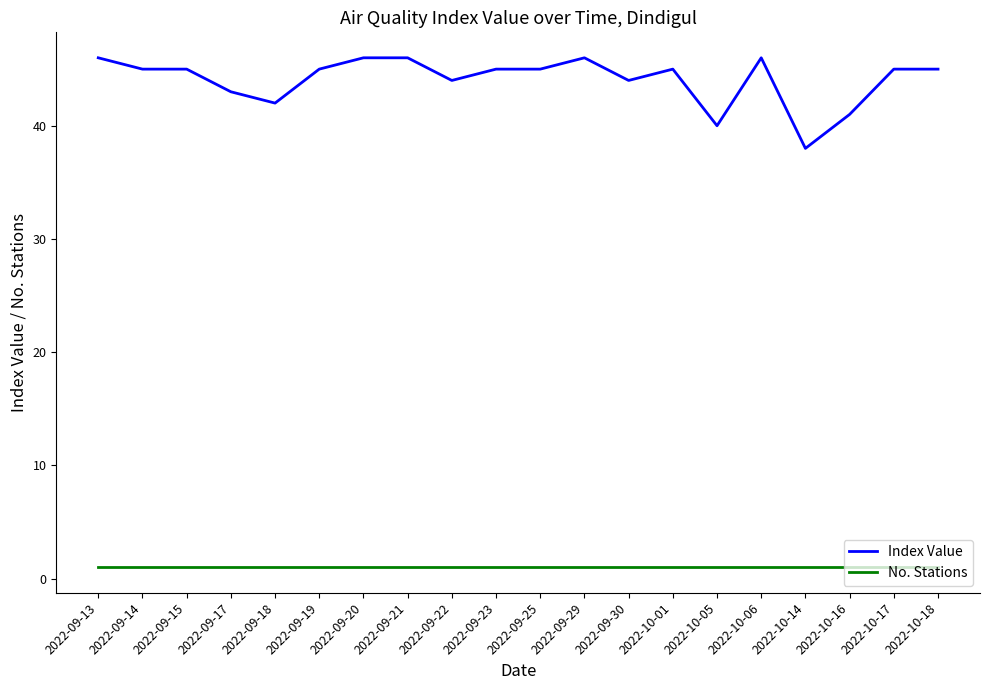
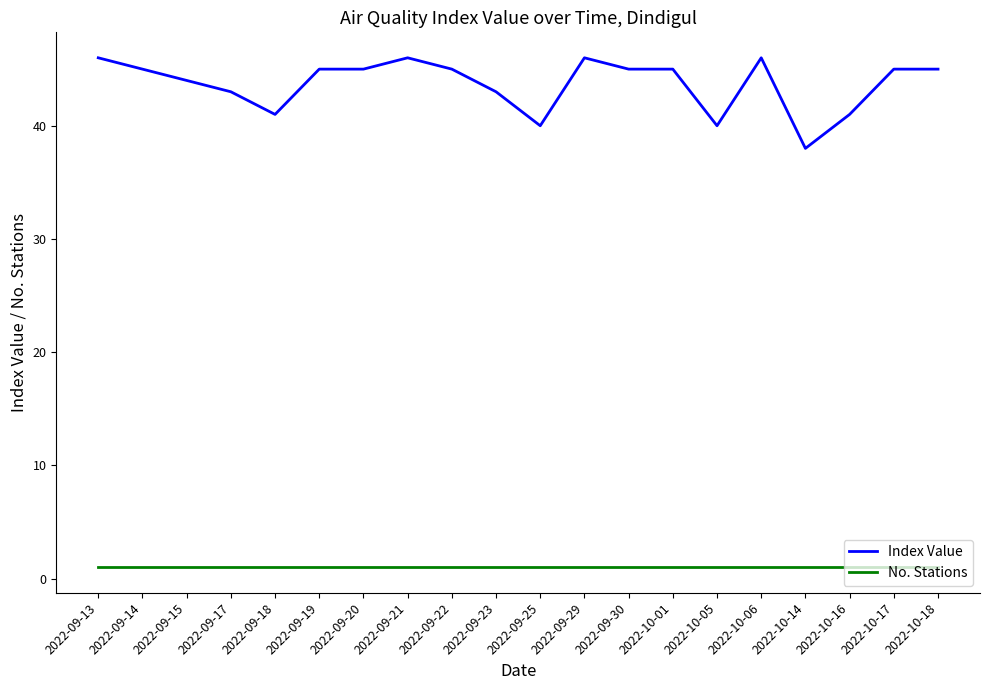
  {
    "Index Value": {
      "2022-09-13": 46,
      "2022-09-14": 45,
-     "2022-09-15": 45,
+     "2022-09-15": 44,
      "2022-09-17": 43,
-     "2022-09-18": 42,
+     "2022-09-18": 41,
      "2022-09-19": 45,
-     "2022-09-20": 46,
+     "2022-09-20": 45,
      "2022-09-21": 46,
-     "2022-09-22": 44,
-     "2022-09-23": 45,
-     "2022-09-25": 45,
+     "2022-09-22": 45,
+     "2022-09-23": 43,
+     "2022-09-25": 40,
      "2022-09-29": 46,
-     "2022-09-30": 44,
+     "2022-09-30": 45,
      "2022-10-01": 45,
      "2022-10-05": 40,
      "2022-10-06": 46,
      "2022-10-14": 38,
      "2022-10-16": 41,
      "2022-10-17": 45,
      "2022-10-18": 45
    },
    "No. Stations": {
      "2022-09-13": 1,
      "2022-09-14": 1,
      "2022-09-15": 1,
      "2022-09-17": 1,
      "2022-09-18": 1,
      "2022-09-19": 1,
      "2022-09-20": 1,
      "2022-09-21": 1,
      "2022-09-22": 1,
      "2022-09-23": 1,
      "2022-09-25": 1,
      "2022-09-29": 1,
      "2022-09-30": 1,
      "2022-10-01": 1,
      "2022-10-05": 1,
      "2022-10-06": 1,
      "2022-10-14": 1
    }
  }
